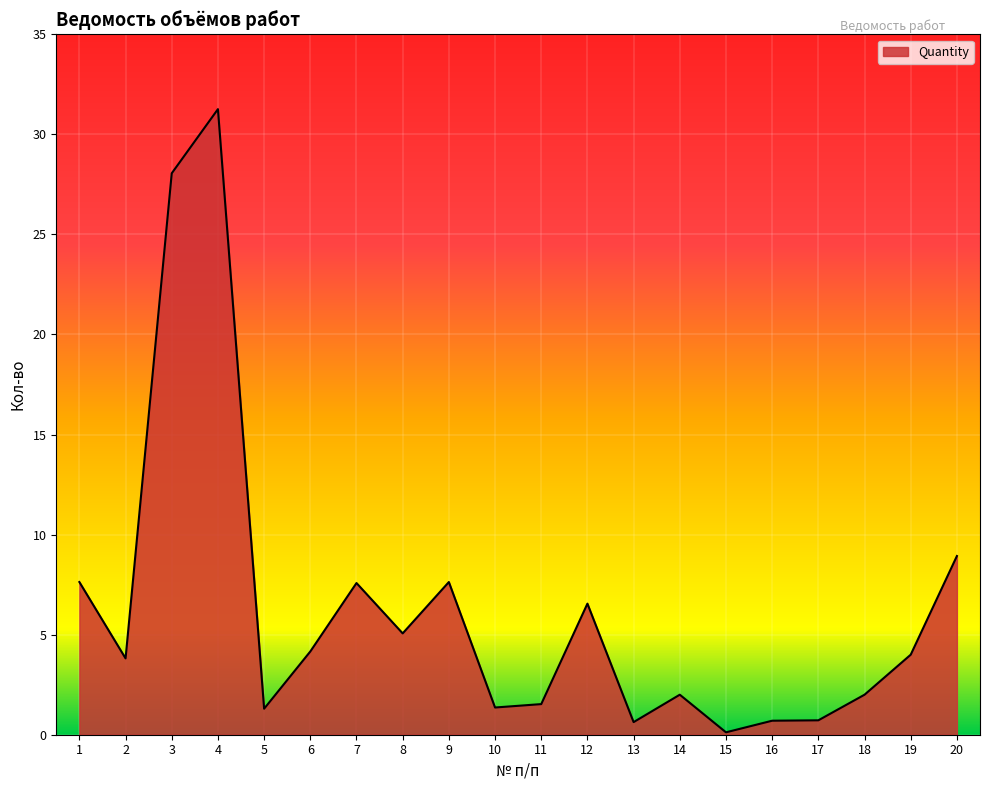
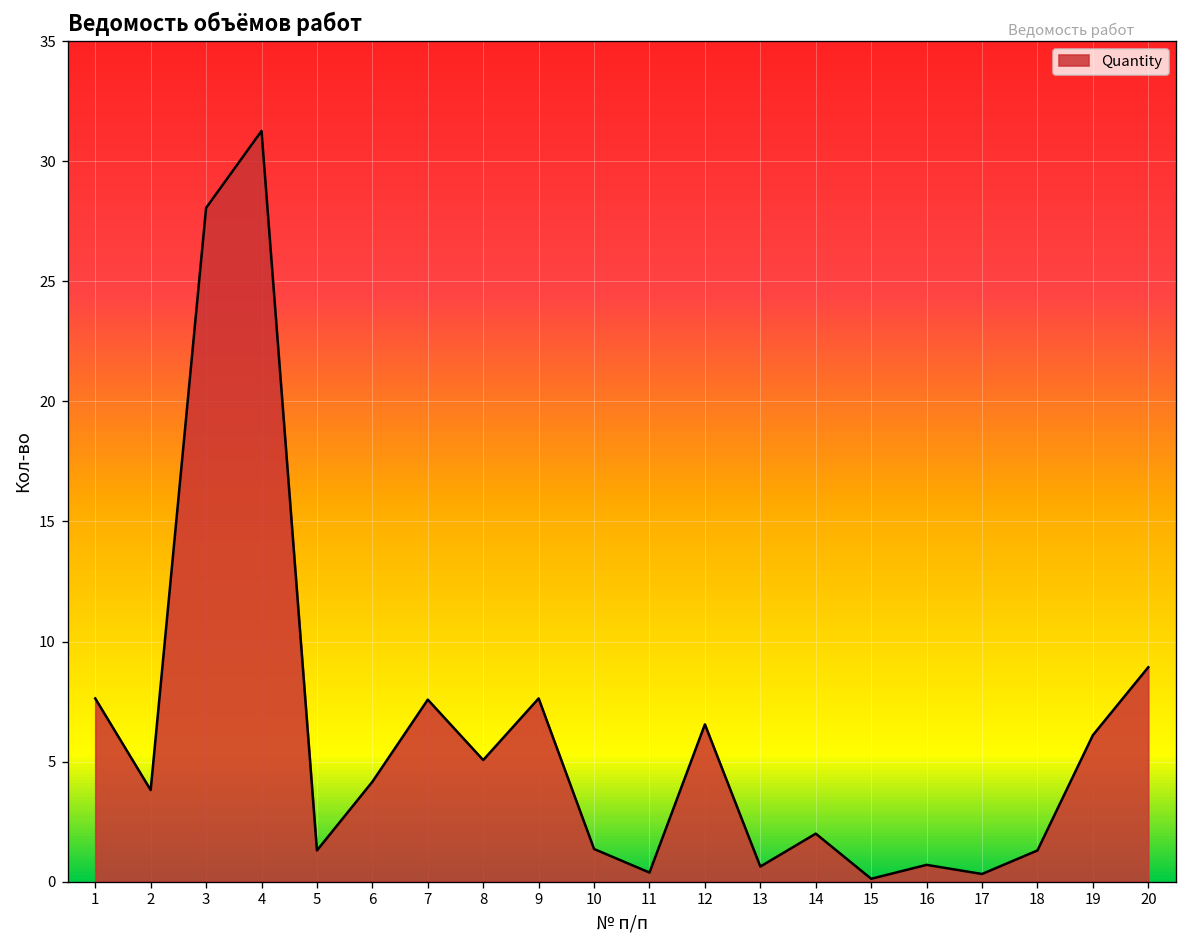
  {
    "1": 7.6,
    "2": 3.8,
    "3": 28.1,
    "4": 31.3,
    "5": 1.3,
    "6": 4.2,
    "7": 7.6,
    "8": 5.1,
    "9": 7.6,
    "10": 1.4,
-   "11": 1.5,
+   "11": 0.4,
    "12": 6.6,
    "13": 0.6,
    "14": 2.0,
    "15": 0.1,
    "16": 0.7,
-   "17": 0.7,
-   "18": 2.0,
-   "19": 4.0,
+   "17": 0.3,
+   "18": 1.3,
+   "19": 6.1,
    "20": 8.9
  }
